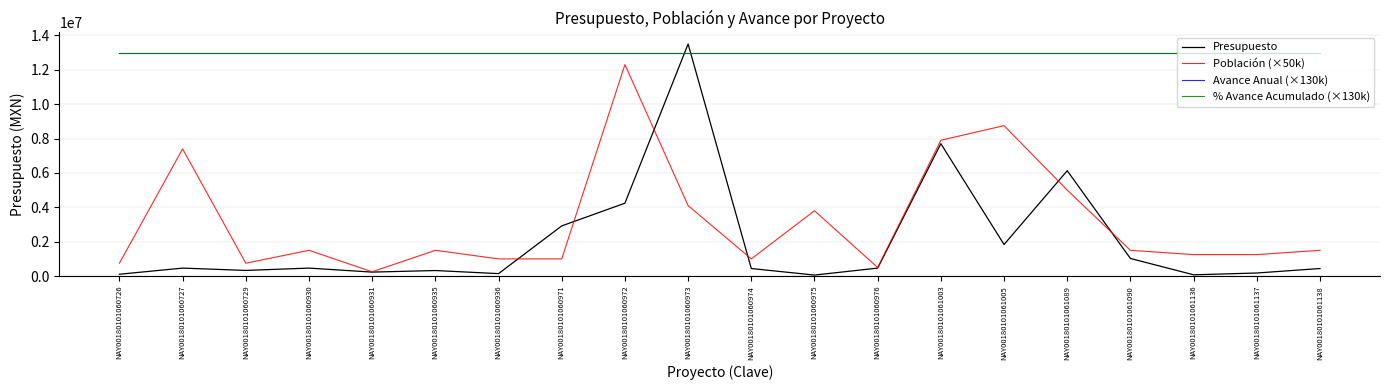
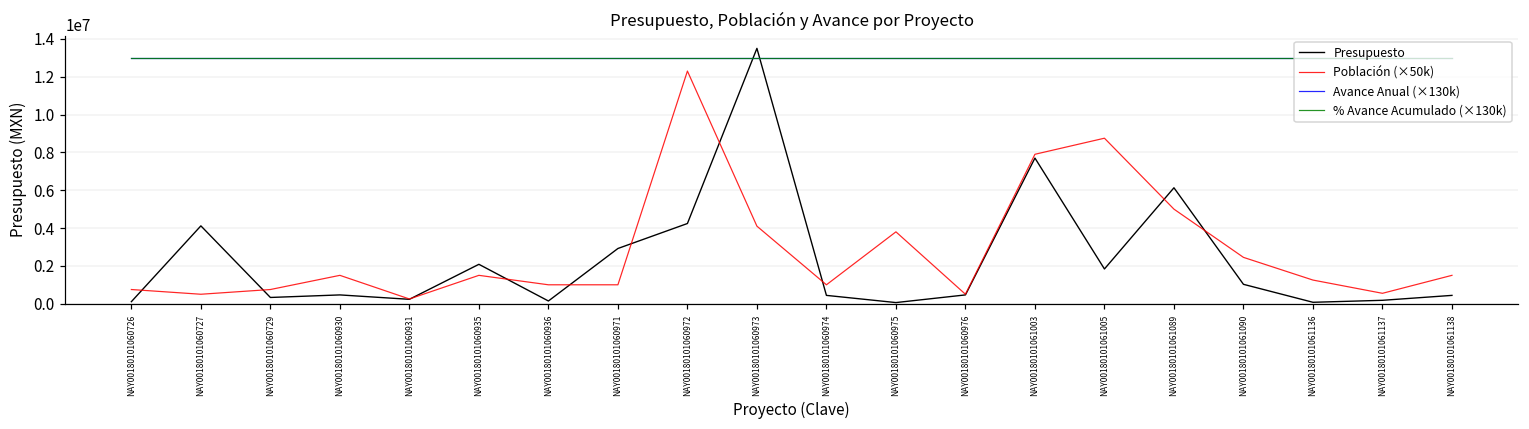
  {
    "Presupuesto": {
      "NAY00180101060726": 100000,
-     "NAY00180101060727": 500000,
+     "NAY00180101060727": 4100000,
      "NAY00180101060729": 300000,
      "NAY00180101060930": 500000,
-     "NAY00180101060935": 300000,
+     "NAY00180101060935": 2100000,
      "NAY00180101060936": 100000,
      "NAY00180101060971": 2900000,
      "NAY00180101060972": 4200000,
      "NAY00180101060973": 13500000,
      "NAY00180101060974": 400000,
      "NAY00180101060975": 100000,
      "NAY00180101061003": 7700000,
      "NAY00180101061005": 1800000,
      "NAY00180101061089": 6100000,
      "NAY00180101061090": 1000000,
      "NAY00180101061136": 100000,
      "NAY00180101061137": 200000,
      "NAY00180101061138": 400000
    },
    "Población (×50k)": {
      "NAY00180101060726": 800000,
-     "NAY00180101060727": 7400000,
+     "NAY00180101060727": 500000,
      "NAY00180101060729": 800000,
      "NAY00180101060930": 1500000,
      "NAY00180101060935": 1500000,
      "NAY00180101060936": 1000000,
      "NAY00180101060971": 1000000,
      "NAY00180101060972": 12300000,
      "NAY00180101060973": 4100000,
      "NAY00180101060974": 1000000,
      "NAY00180101060975": 3800000,
      "NAY00180101061003": 7900000,
      "NAY00180101061005": 8800000,
      "NAY00180101061089": 5000000,
-     "NAY00180101061090": 1500000,
+     "NAY00180101061090": 2500000,
      "NAY00180101061136": 1300000,
-     "NAY00180101061137": 1300000,
+     "NAY00180101061137": 600000,
      "NAY00180101061138": 1500000
    },
    "% Avance Acumulado (×130k)": {
      "NAY00180101060726": 13000000,
      "NAY00180101060727": 13000000,
      "NAY00180101060729": 13000000,
      "NAY00180101060930": 13000000,
      "NAY00180101060931": 13000000,
      "NAY00180101060935": 13000000,
      "NAY00180101060936": 13000000,
      "NAY00180101060971": 13000000,
      "NAY00180101060972": 13000000,
      "NAY00180101060973": 13000000,
      "NAY00180101060974": 13000000,
      "NAY00180101060975": 13000000,
      "NAY00180101060976": 13000000,
      "NAY00180101061003": 13000000,
      "NAY00180101061005": 13000000,
      "NAY00180101061089": 13000000,
      "NAY00180101061090": 13000000
    }
  }
